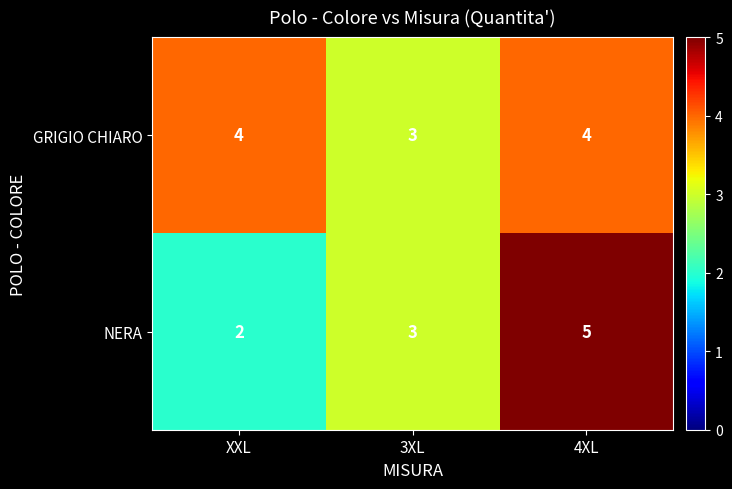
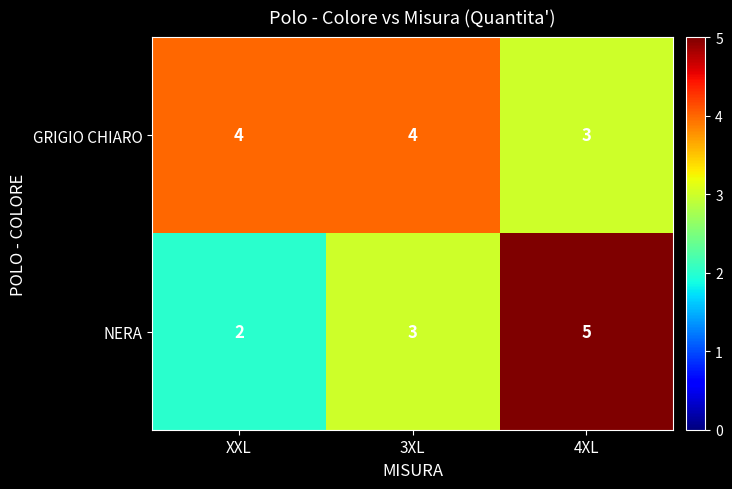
  {
    "GRIGIO CHIARO": {
      "XXL": 4,
-     "3XL": 3,
-     "4XL": 4
+     "3XL": 4,
+     "4XL": 3
    },
    "NERA": {
      "XXL": 2,
      "3XL": 3,
      "4XL": 5
    }
  }
